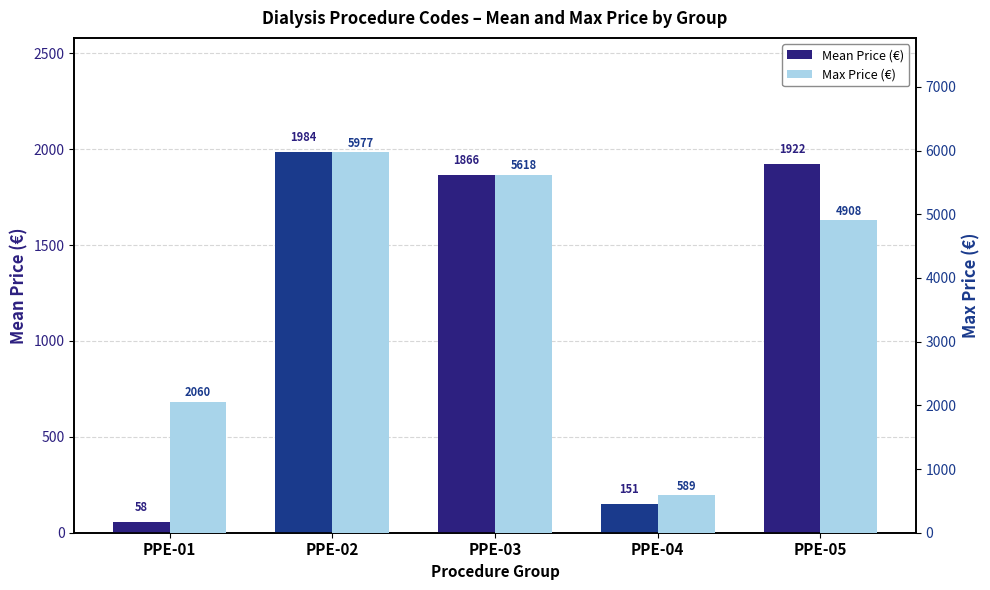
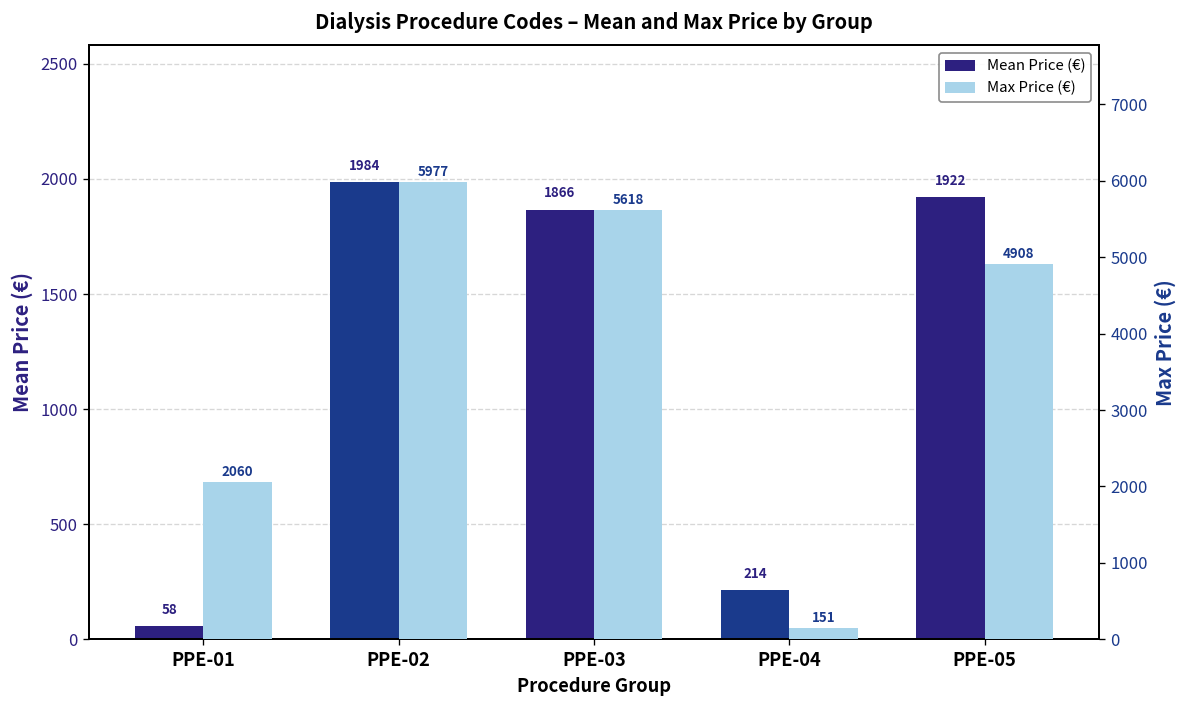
  {
    "Mean Price (€)": {
      "PPE-01": 58,
      "PPE-02": 1984,
      "PPE-03": 1866,
-     "PPE-04": 151,
+     "PPE-04": 214,
      "PPE-05": 1922
    },
    "Max Price (€)": {
      "PPE-01": 2060,
      "PPE-02": 5977,
      "PPE-03": 5618,
-     "PPE-04": 589,
+     "PPE-04": 151,
      "PPE-05": 4908
    }
  }
